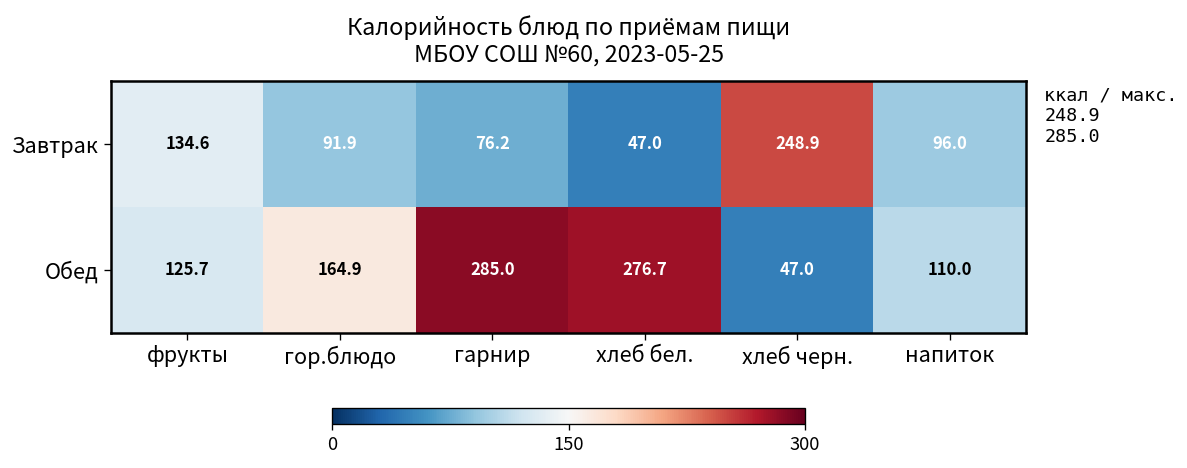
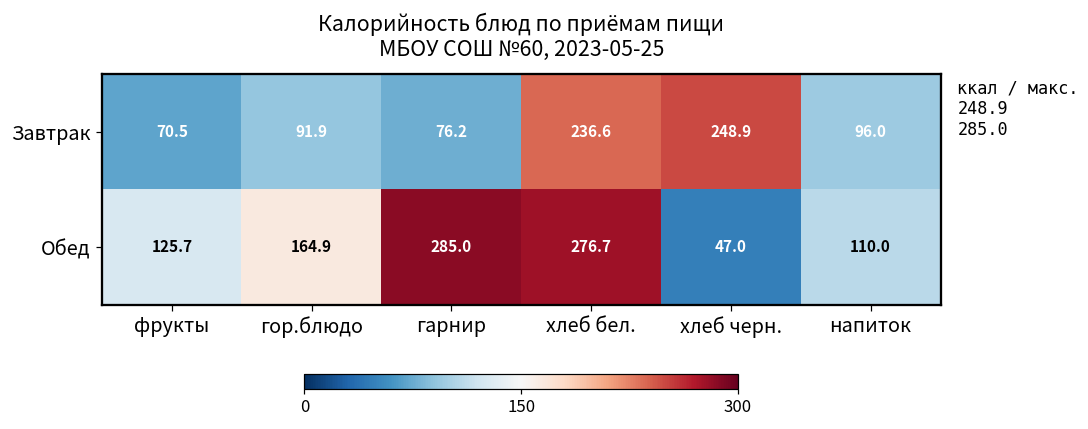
  {
    "Завтрак": {
-     "фрукты": 134.6,
+     "фрукты": 70.5,
      "гор.блюдо": 91.9,
      "гарнир": 76.2,
-     "хлеб бел.": 47.0,
+     "хлеб бел.": 236.6,
      "хлеб черн.": 248.9,
      "напиток": 96.0
    },
    "Обед": {
      "фрукты": 125.7,
      "гор.блюдо": 164.9,
      "гарнир": 285.0,
      "хлеб бел.": 276.7,
      "хлеб черн.": 47.0,
      "напиток": 110.0
    }
  }
